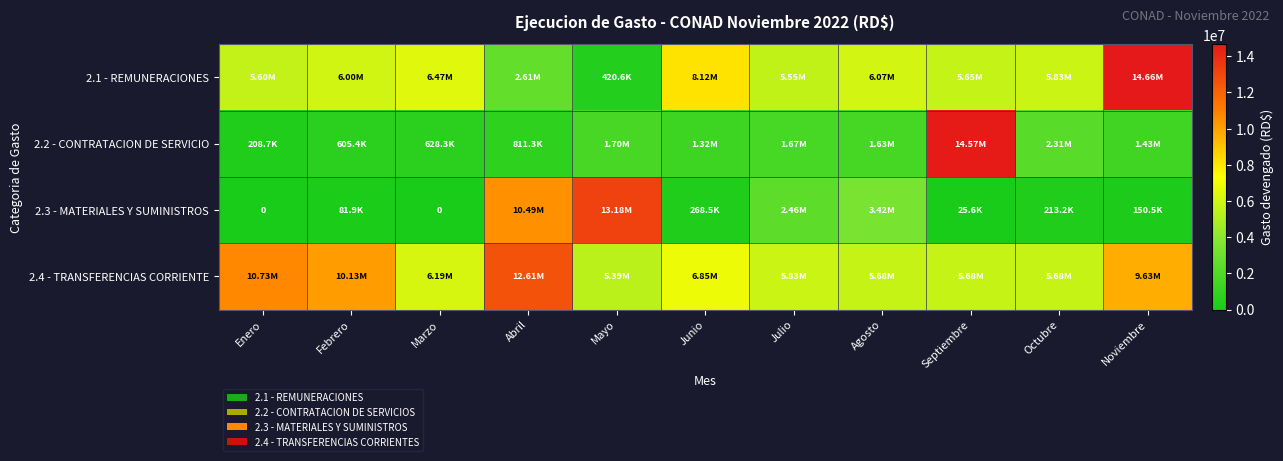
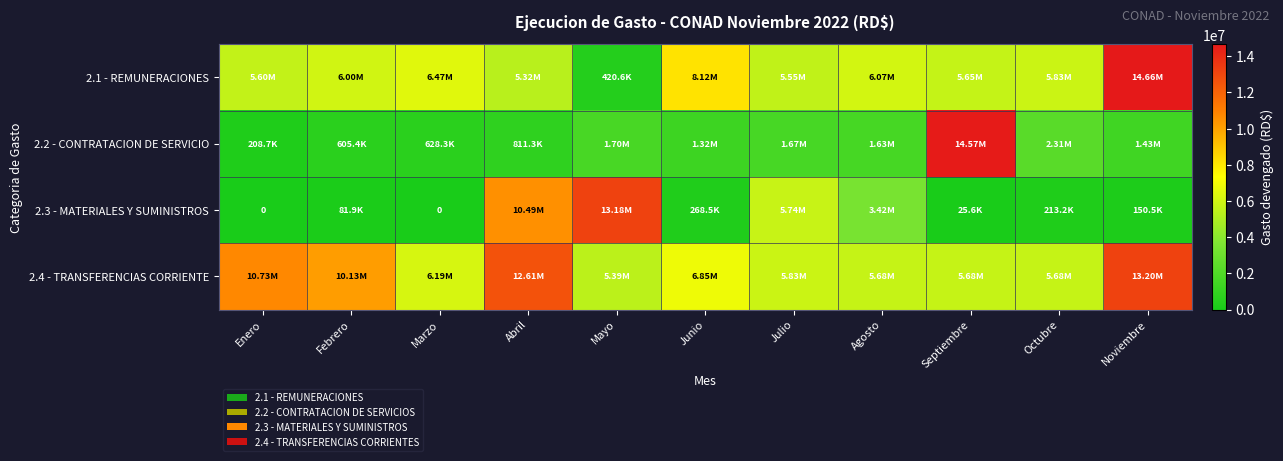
  {
    "2.1 - REMUNERACIONES": {
      "Enero": "5.60M",
      "Febrero": "6.00M",
      "Marzo": "6.47M",
-     "Abril": "2.61M",
+     "Abril": "5.32M",
      "Mayo": "420.6K",
      "Junio": "8.12M",
      "Julio": "5.55M",
      "Agosto": "6.07M",
      "Septiembre": "5.65M",
      "Octubre": "5.83M",
      "Noviembre": "14.66M"
    },
    "2.2 - CONTRATACION DE SERVICIO": {
      "Enero": "208.7K",
      "Febrero": "605.4K",
      "Marzo": "628.3K",
      "Abril": "811.3K",
      "Mayo": "1.70M",
      "Junio": "1.32M",
      "Julio": "1.67M",
      "Agosto": "1.63M",
      "Septiembre": "14.57M",
      "Octubre": "2.31M",
      "Noviembre": "1.43M"
    },
    "2.3 - MATERIALES Y SUMINISTROS": {
      "Enero": "0",
      "Febrero": "81.9K",
      "Marzo": "0",
      "Abril": "10.49M",
      "Mayo": "13.18M",
      "Junio": "268.5K",
-     "Julio": "2.46M",
+     "Julio": "5.74M",
      "Agosto": "3.42M",
      "Septiembre": "25.6K",
      "Octubre": "213.2K",
      "Noviembre": "150.5K"
    },
    "2.4 - TRANSFERENCIAS CORRIENTE": {
      "Enero": "10.73M",
      "Febrero": "10.13M",
      "Marzo": "6.19M",
      "Abril": "12.61M",
      "Mayo": "5.39M",
      "Junio": "6.85M",
      "Julio": "5.83M",
      "Agosto": "5.68M",
      "Septiembre": "5.68M",
      "Octubre": "5.68M",
-     "Noviembre": "9.63M"
+     "Noviembre": "13.20M"
    }
  }
